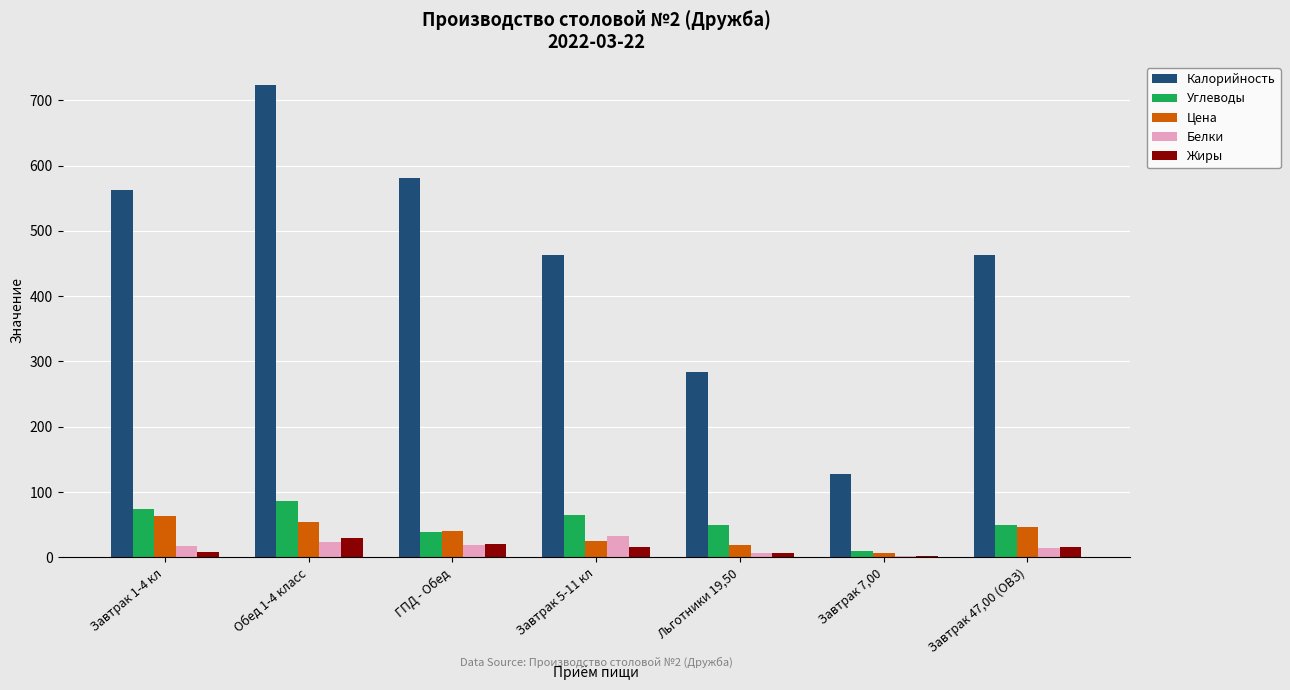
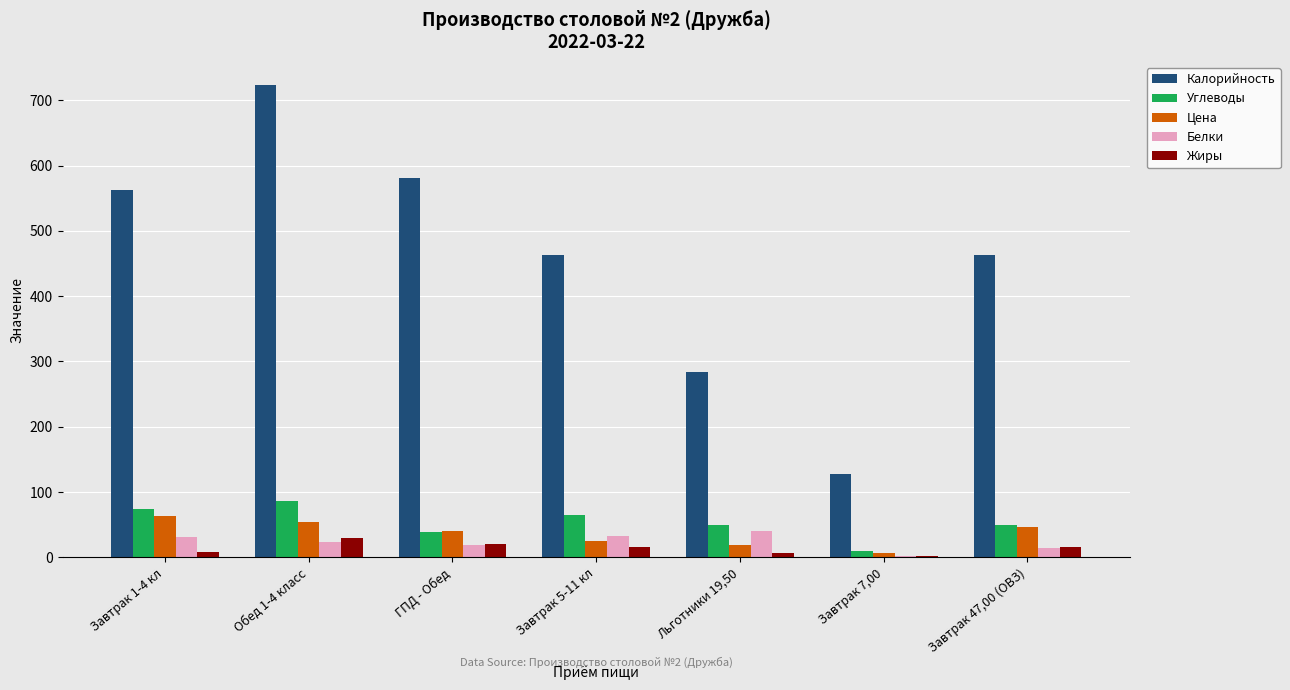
  {
    "Калорийность": {
      "Завтрак 1-4 кл": 560,
      "Обед 1-4 класс": 720,
      "ГПД - Обед": 580,
      "Завтрак 5-11 кл": 460,
      "Льготники 19,50": 280,
      "Завтрак 7,00": 130,
      "Завтрак 47,00 (ОВЗ)": 460
    },
    "Углеводы": {
      "Завтрак 1-4 кл": 70,
      "Обед 1-4 класс": 90,
      "ГПД - Обед": 40,
      "Завтрак 5-11 кл": 60,
      "Льготники 19,50": 50,
      "Завтрак 7,00": 10,
      "Завтрак 47,00 (ОВЗ)": 50
    },
    "Цена": {
      "Завтрак 1-4 кл": 60,
      "Обед 1-4 класс": 50,
      "ГПД - Обед": 40,
      "Завтрак 5-11 кл": 20,
      "Льготники 19,50": 20,
      "Завтрак 7,00": 10,
      "Завтрак 47,00 (ОВЗ)": 50
    },
    "Белки": {
-     "Завтрак 1-4 кл": 20,
+     "Завтрак 1-4 кл": 30,
      "Обед 1-4 класс": 20,
      "ГПД - Обед": 20,
      "Завтрак 5-11 кл": 30,
-     "Льготники 19,50": 10,
+     "Льготники 19,50": 40,
      "Завтрак 47,00 (ОВЗ)": 10
    },
    "Жиры": {
      "Завтрак 1-4 кл": 10,
      "Обед 1-4 класс": 30,
      "ГПД - Обед": 20,
      "Завтрак 5-11 кл": 20,
      "Льготники 19,50": 10,
      "Завтрак 47,00 (ОВЗ)": 20
    }
  }
